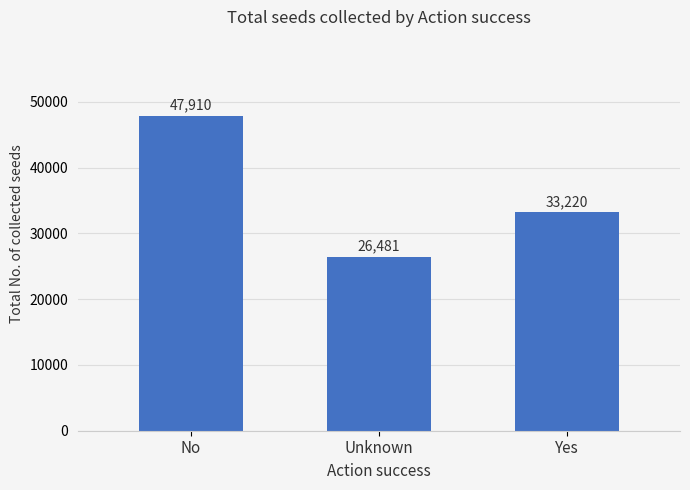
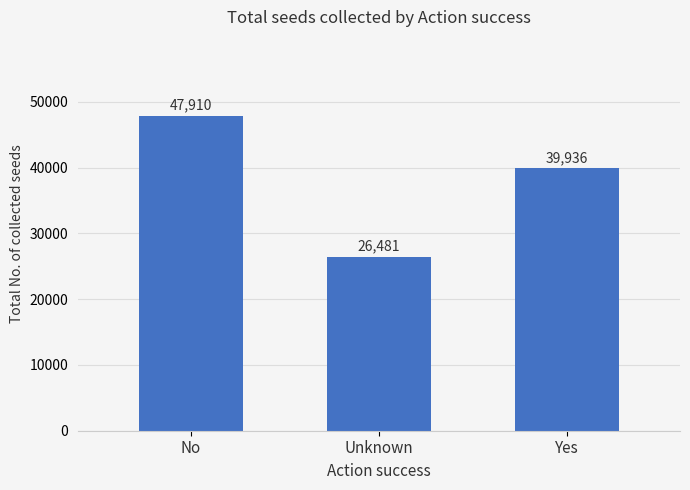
  {
    "No": "47,910",
    "Unknown": "26,481",
-   "Yes": "33,220"
+   "Yes": "39,936"
  }
